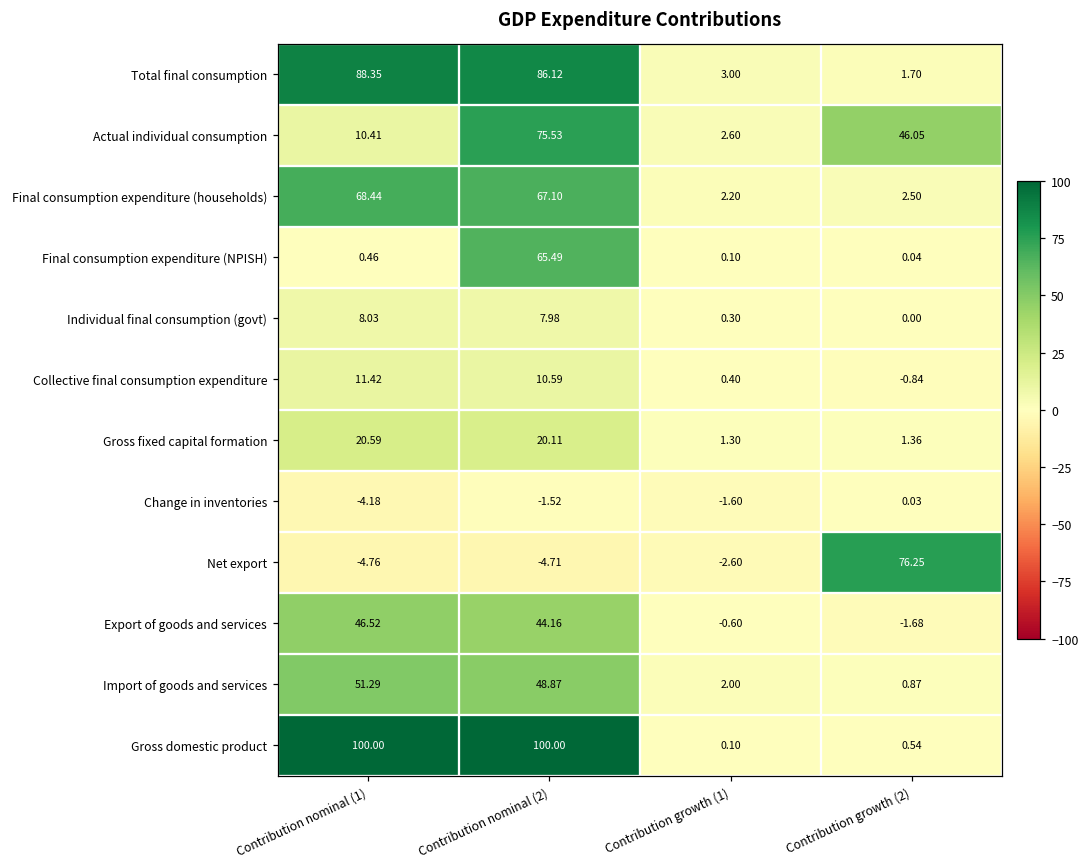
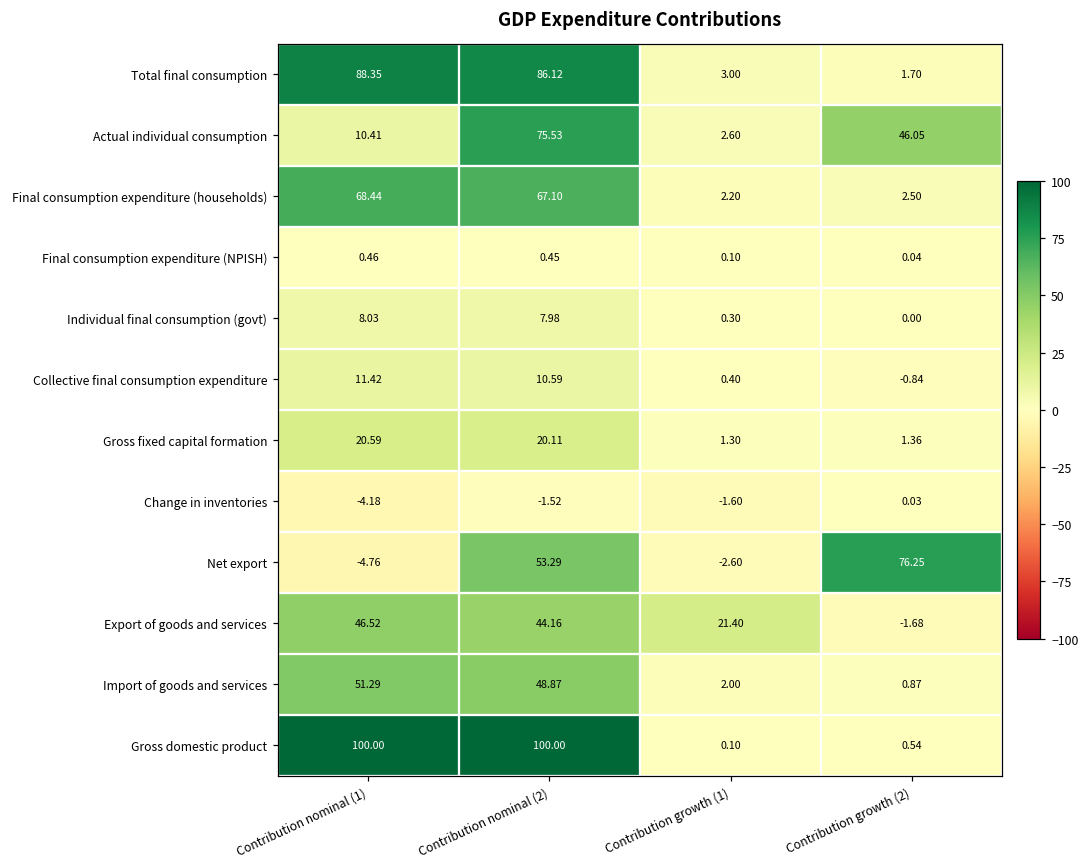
  {
    "Total final consumption": {
      "Contribution nominal (1)": 88.35,
      "Contribution nominal (2)": 86.12,
      "Contribution growth (1)": 3.00,
      "Contribution growth (2)": 1.70
    },
    "Actual individual consumption": {
      "Contribution nominal (1)": 10.41,
      "Contribution nominal (2)": 75.53,
      "Contribution growth (1)": 2.60,
      "Contribution growth (2)": 46.05
    },
    "Final consumption expenditure (households)": {
      "Contribution nominal (1)": 68.44,
      "Contribution nominal (2)": 67.10,
      "Contribution growth (1)": 2.20,
      "Contribution growth (2)": 2.50
    },
    "Final consumption expenditure (NPISH)": {
      "Contribution nominal (1)": 0.46,
-     "Contribution nominal (2)": 65.49,
+     "Contribution nominal (2)": 0.45,
      "Contribution growth (1)": 0.10,
      "Contribution growth (2)": 0.04
    },
    "Individual final consumption (govt)": {
      "Contribution nominal (1)": 8.03,
      "Contribution nominal (2)": 7.98,
      "Contribution growth (1)": 0.30,
      "Contribution growth (2)": 0.00
    },
    "Collective final consumption expenditure": {
      "Contribution nominal (1)": 11.42,
      "Contribution nominal (2)": 10.59,
      "Contribution growth (1)": 0.40,
      "Contribution growth (2)": -0.84
    },
    "Gross fixed capital formation": {
      "Contribution nominal (1)": 20.59,
      "Contribution nominal (2)": 20.11,
      "Contribution growth (1)": 1.30,
      "Contribution growth (2)": 1.36
    },
    "Change in inventories": {
      "Contribution nominal (1)": -4.18,
      "Contribution nominal (2)": -1.52,
      "Contribution growth (1)": -1.60,
      "Contribution growth (2)": 0.03
    },
    "Net export": {
      "Contribution nominal (1)": -4.76,
-     "Contribution nominal (2)": -4.71,
+     "Contribution nominal (2)": 53.29,
      "Contribution growth (1)": -2.60,
      "Contribution growth (2)": 76.25
    },
    "Export of goods and services": {
      "Contribution nominal (1)": 46.52,
      "Contribution nominal (2)": 44.16,
-     "Contribution growth (1)": -0.60,
+     "Contribution growth (1)": 21.40,
      "Contribution growth (2)": -1.68
    },
    "Import of goods and services": {
      "Contribution nominal (1)": 51.29,
      "Contribution nominal (2)": 48.87,
      "Contribution growth (1)": 2.00,
      "Contribution growth (2)": 0.87
    },
    "Gross domestic product": {
      "Contribution nominal (1)": 100.00,
      "Contribution nominal (2)": 100.00,
      "Contribution growth (1)": 0.10,
      "Contribution growth (2)": 0.54
    }
  }
